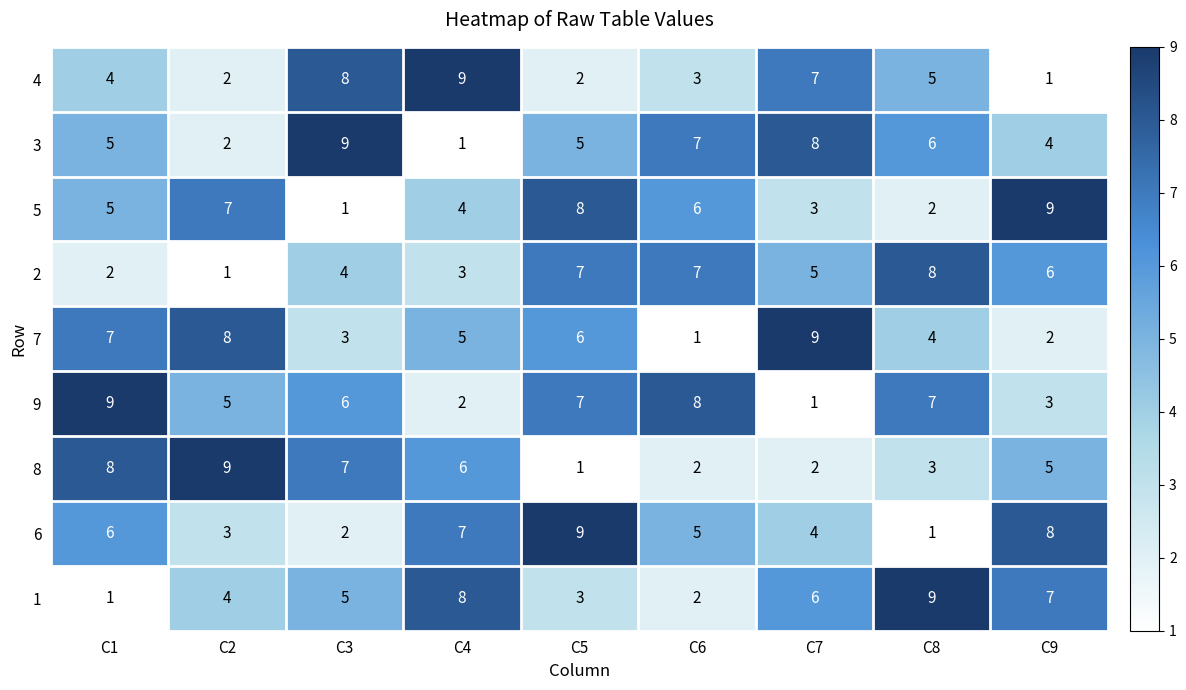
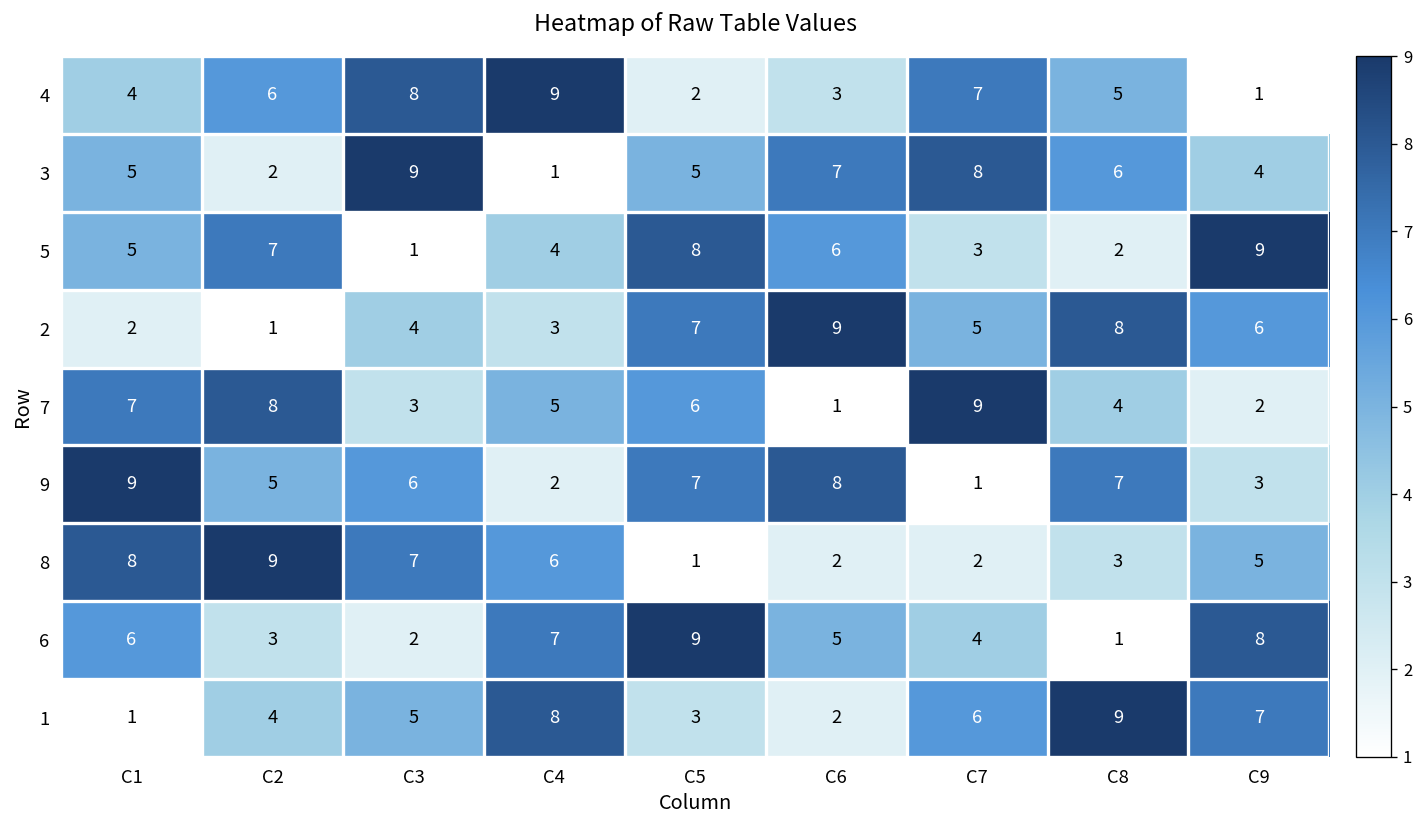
  {
    "4": {
      "C1": 4,
-     "C2": 2,
+     "C2": 6,
      "C3": 8,
      "C4": 9,
      "C5": 2,
      "C6": 3,
      "C7": 7,
      "C8": 5,
      "C9": 1
    },
    "3": {
      "C1": 5,
      "C2": 2,
      "C3": 9,
      "C4": 1,
      "C5": 5,
      "C6": 7,
      "C7": 8,
      "C8": 6,
      "C9": 4
    },
    "5": {
      "C1": 5,
      "C2": 7,
      "C3": 1,
      "C4": 4,
      "C5": 8,
      "C6": 6,
      "C7": 3,
      "C8": 2,
      "C9": 9
    },
    "2": {
      "C1": 2,
      "C2": 1,
      "C3": 4,
      "C4": 3,
      "C5": 7,
-     "C6": 7,
+     "C6": 9,
      "C7": 5,
      "C8": 8,
      "C9": 6
    },
    "7": {
      "C1": 7,
      "C2": 8,
      "C3": 3,
      "C4": 5,
      "C5": 6,
      "C6": 1,
      "C7": 9,
      "C8": 4,
      "C9": 2
    },
    "9": {
      "C1": 9,
      "C2": 5,
      "C3": 6,
      "C4": 2,
      "C5": 7,
      "C6": 8,
      "C7": 1,
      "C8": 7,
      "C9": 3
    },
    "8": {
      "C1": 8,
      "C2": 9,
      "C3": 7,
      "C4": 6,
      "C5": 1,
      "C6": 2,
      "C7": 2,
      "C8": 3,
      "C9": 5
    },
    "6": {
      "C1": 6,
      "C2": 3,
      "C3": 2,
      "C4": 7,
      "C5": 9,
      "C6": 5,
      "C7": 4,
      "C8": 1,
      "C9": 8
    },
    "1": {
      "C1": 1,
      "C2": 4,
      "C3": 5,
      "C4": 8,
      "C5": 3,
      "C6": 2,
      "C7": 6,
      "C8": 9,
      "C9": 7
    }
  }
